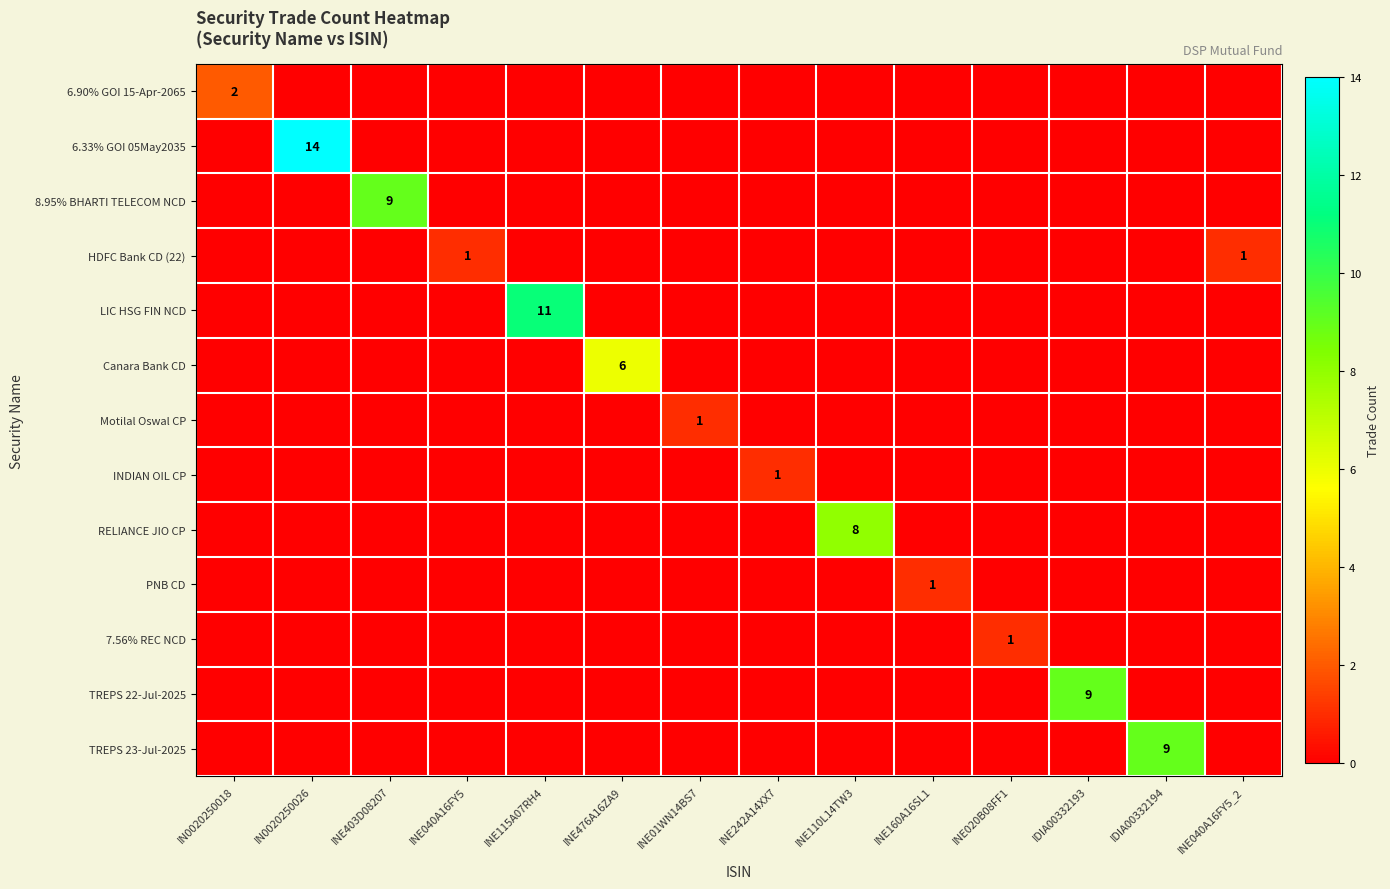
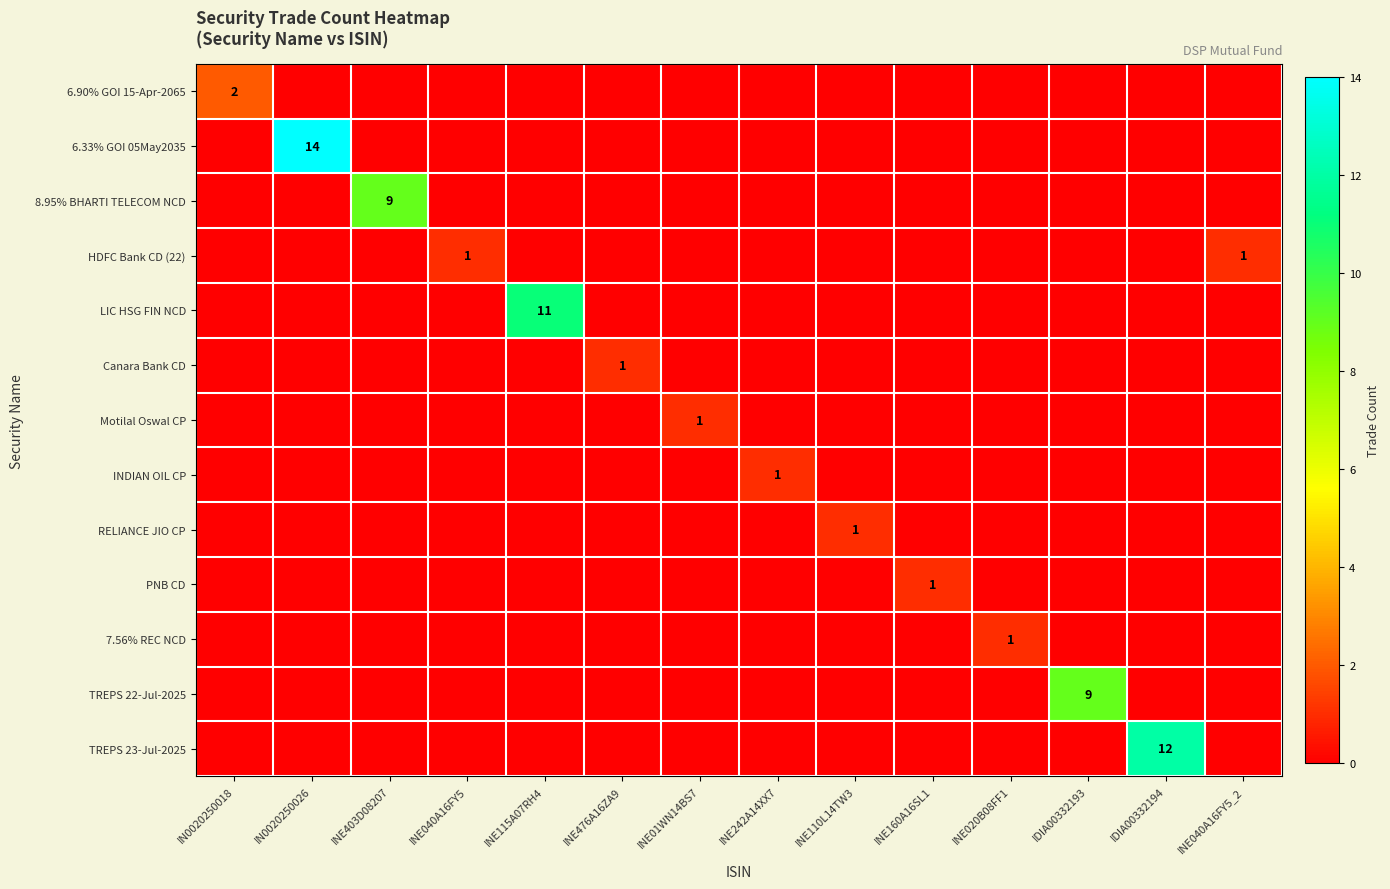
  {
    "6.90% GOI 15-Apr-2065": {
      "IN0020250018": 2
    },
    "6.33% GOI 05May2035": {
      "IN0020250026": 14
    },
    "8.95% BHARTI TELECOM NCD": {
      "INE403D08207": 9
    },
    "HDFC Bank CD (22)": {
      "INE040A16FY5": 1,
      "INE040A16FY5_2": 1
    },
    "LIC HSG FIN NCD": {
      "INE115A07RH4": 11
    },
    "Canara Bank CD": {
-     "INE476A16ZA9": 6
+     "INE476A16ZA9": 1
    },
    "Motilal Oswal CP": {
      "INE01WN14BS7": 1
    },
    "INDIAN OIL CP": {
      "INE242A14XX7": 1
    },
    "RELIANCE JIO CP": {
-     "INE110L14TW3": 8
+     "INE110L14TW3": 1
    },
    "PNB CD": {
      "INE160A16SL1": 1
    },
    "7.56% REC NCD": {
      "INE020B08FF1": 1
    },
    "TREPS 22-Jul-2025": {
      "IDIA00332193": 9
    },
    "TREPS 23-Jul-2025": {
-     "IDIA00332194": 9
+     "IDIA00332194": 12
    }
  }
